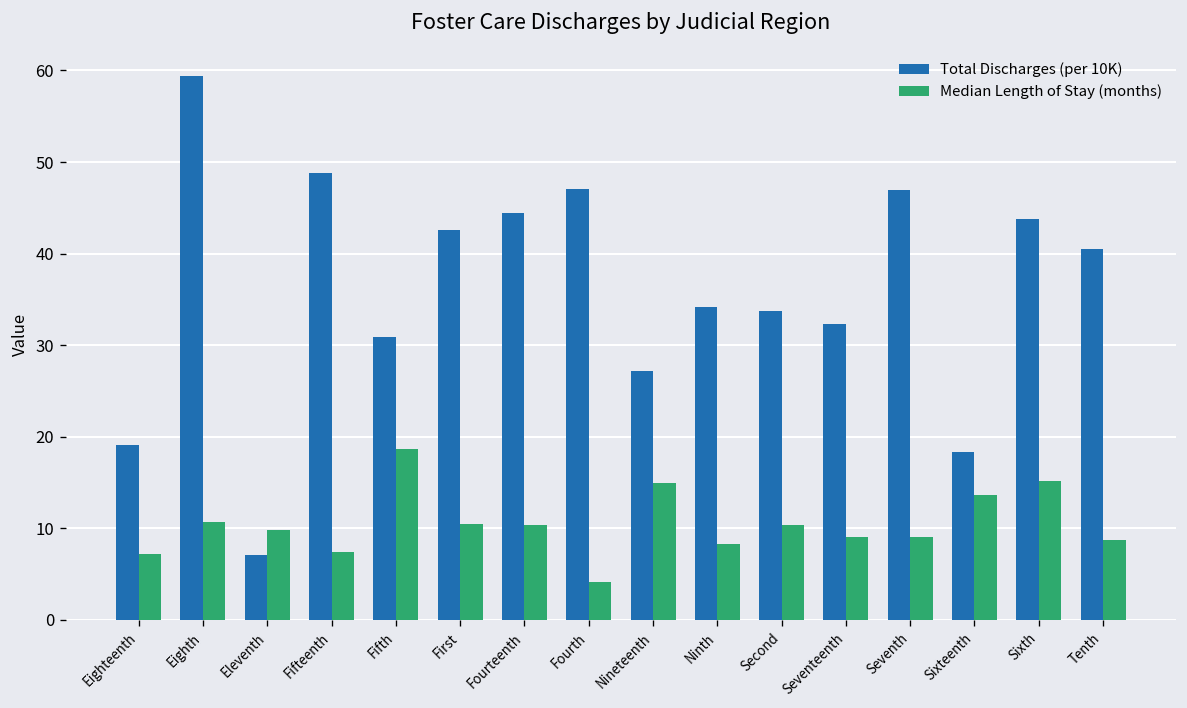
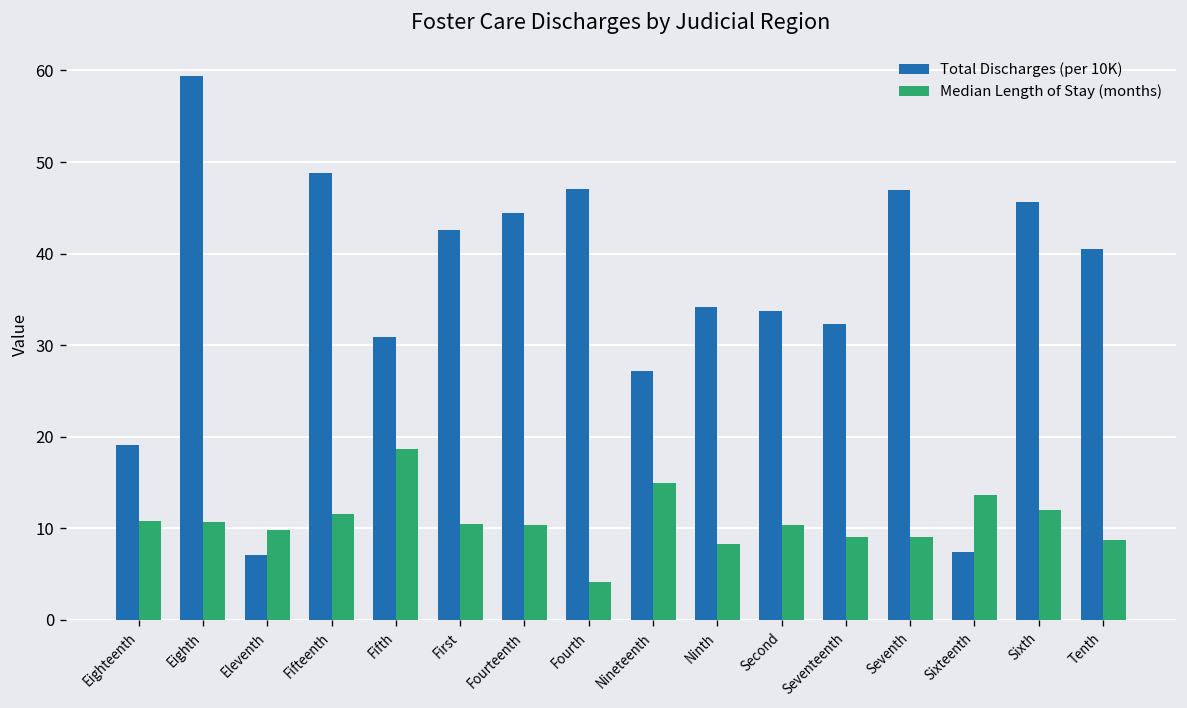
  {
    "Total Discharges (per 10K)": {
      "Eighteenth": 19,
      "Eighth": 59,
      "Eleventh": 7,
      "Fifteenth": 49,
      "Fifth": 31,
      "First": 43,
      "Fourteenth": 44,
      "Fourth": 47,
      "Nineteenth": 27,
      "Ninth": 34,
      "Second": 34,
      "Seventeenth": 32,
      "Seventh": 47,
-     "Sixteenth": 18,
-     "Sixth": 44,
+     "Sixteenth": 7,
+     "Sixth": 46,
      "Tenth": 41
    },
    "Median Length of Stay (months)": {
-     "Eighteenth": 7,
+     "Eighteenth": 11,
      "Eighth": 11,
      "Eleventh": 10,
-     "Fifteenth": 7,
+     "Fifteenth": 12,
      "Fifth": 19,
      "First": 11,
      "Fourteenth": 10,
      "Fourth": 4,
      "Nineteenth": 15,
      "Ninth": 8,
      "Second": 10,
      "Seventeenth": 9,
      "Seventh": 9,
      "Sixteenth": 14,
-     "Sixth": 15,
+     "Sixth": 12,
      "Tenth": 9
    }
  }
